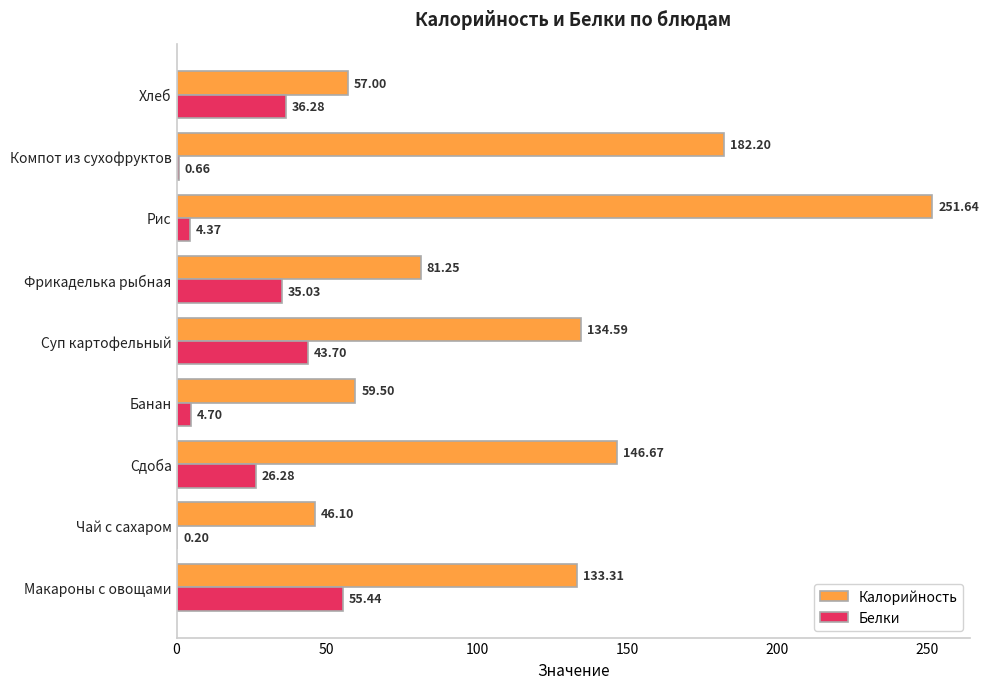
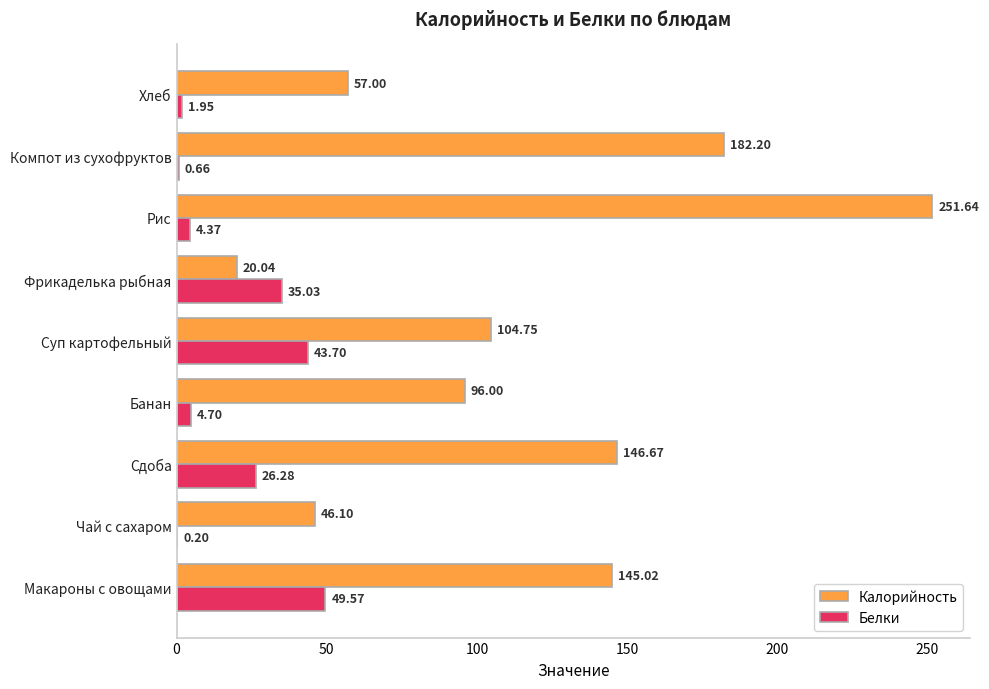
  {
    "Калорийность": {
      "Хлеб": 57.00,
      "Компот из сухофруктов": 182.20,
      "Рис": 251.64,
-     "Фрикаделька рыбная": 81.25,
-     "Суп картофельный": 134.59,
-     "Банан": 59.50,
+     "Фрикаделька рыбная": 20.04,
+     "Суп картофельный": 104.75,
+     "Банан": 96.00,
      "Сдоба": 146.67,
      "Чай с сахаром": 46.10,
-     "Макароны с овощами": 133.31
+     "Макароны с овощами": 145.02
    },
    "Белки": {
-     "Хлеб": 36.28,
+     "Хлеб": 1.95,
      "Компот из сухофруктов": 0.66,
      "Рис": 4.37,
      "Фрикаделька рыбная": 35.03,
      "Суп картофельный": 43.70,
      "Банан": 4.70,
      "Сдоба": 26.28,
      "Чай с сахаром": 0.20,
-     "Макароны с овощами": 55.44
+     "Макароны с овощами": 49.57
    }
  }
